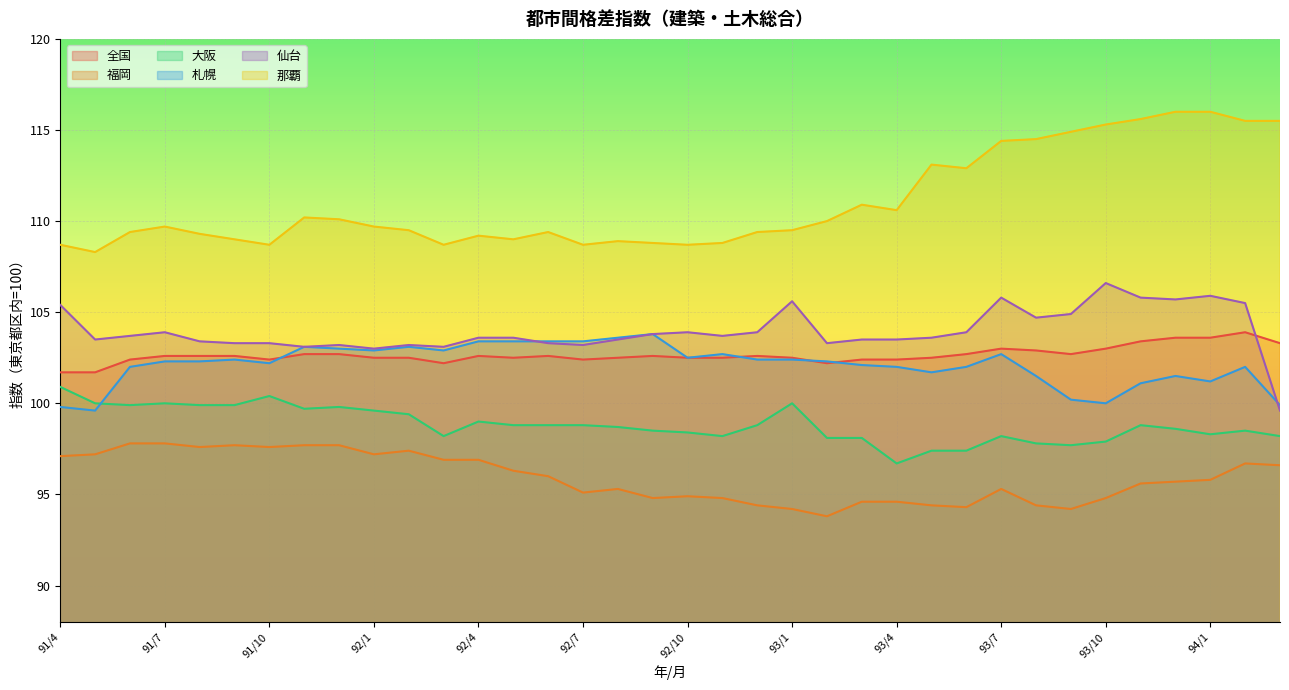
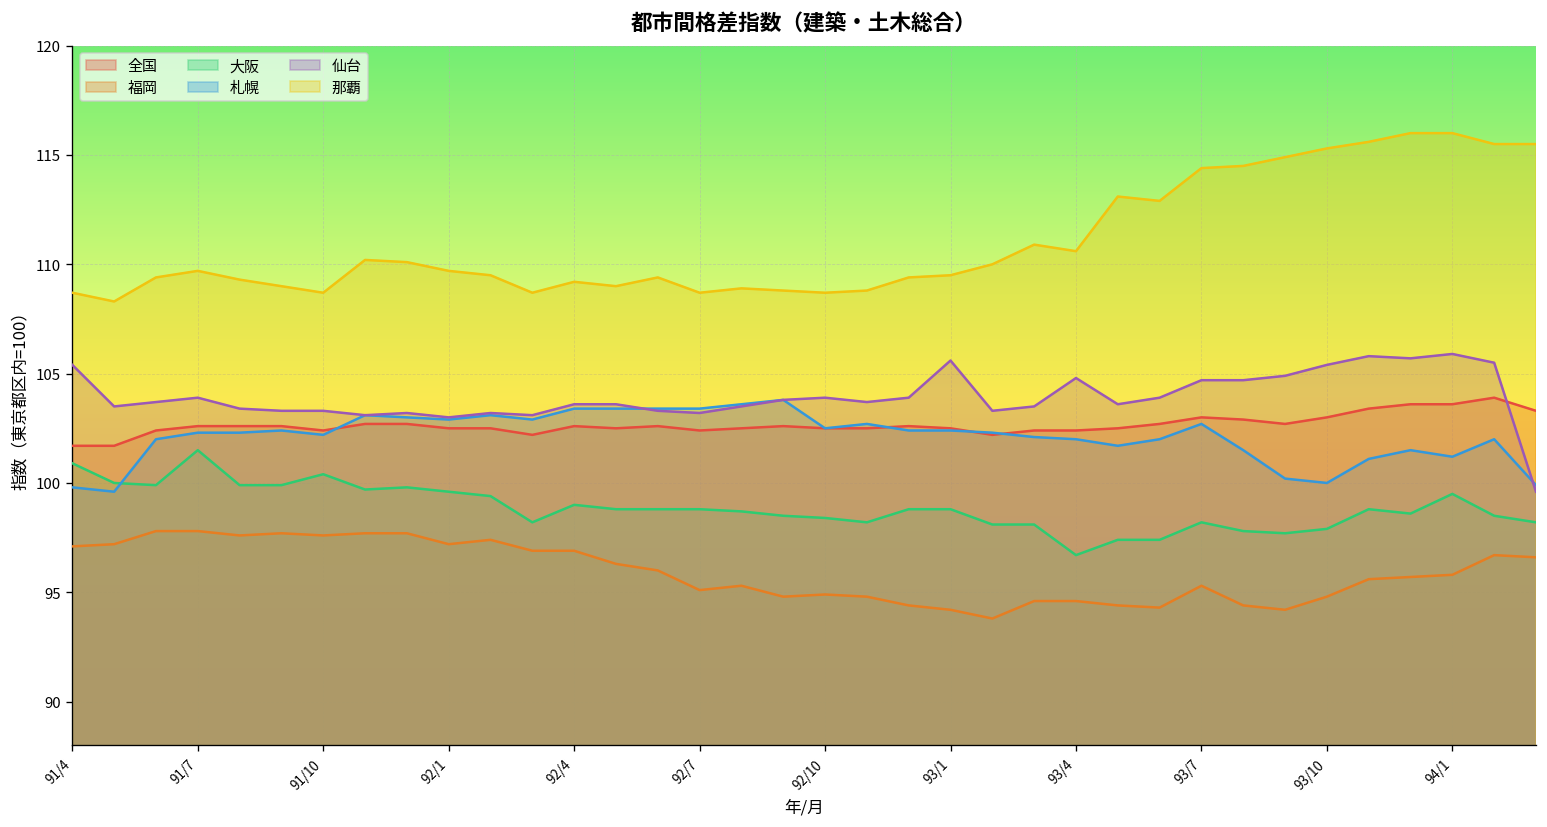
  {
    "大阪": {
      "91/4": 100.9,
-     "91/7": 100.0,
+     "91/7": 101.5,
      "91/10": 100.4,
      "92/1": 99.6,
      "92/4": 99.0,
      "92/7": 98.8,
      "92/10": 98.4,
-     "93/1": 100.0,
+     "93/1": 98.8,
      "93/4": 96.7,
      "93/7": 98.2,
      "93/10": 97.9,
-     "94/1": 98.3
+     "94/1": 99.5
    },
    "札幌": {
      "91/4": 99.8,
      "91/7": 102.3,
      "91/10": 102.2,
      "92/4": 103.4,
      "92/7": 103.4,
      "93/4": 102.0,
      "93/7": 102.7,
      "93/10": 100.0,
      "94/1": 101.2
    },
    "仙台": {
      "91/4": 105.4,
      "91/7": 103.9,
      "91/10": 103.3,
      "92/4": 103.6,
      "92/7": 103.2,
      "92/10": 103.9,
      "93/1": 105.6,
-     "93/4": 103.5,
-     "93/7": 105.8,
-     "93/10": 106.6,
+     "93/4": 104.8,
+     "93/7": 104.7,
+     "93/10": 105.4,
      "94/1": 105.9
    }
  }
